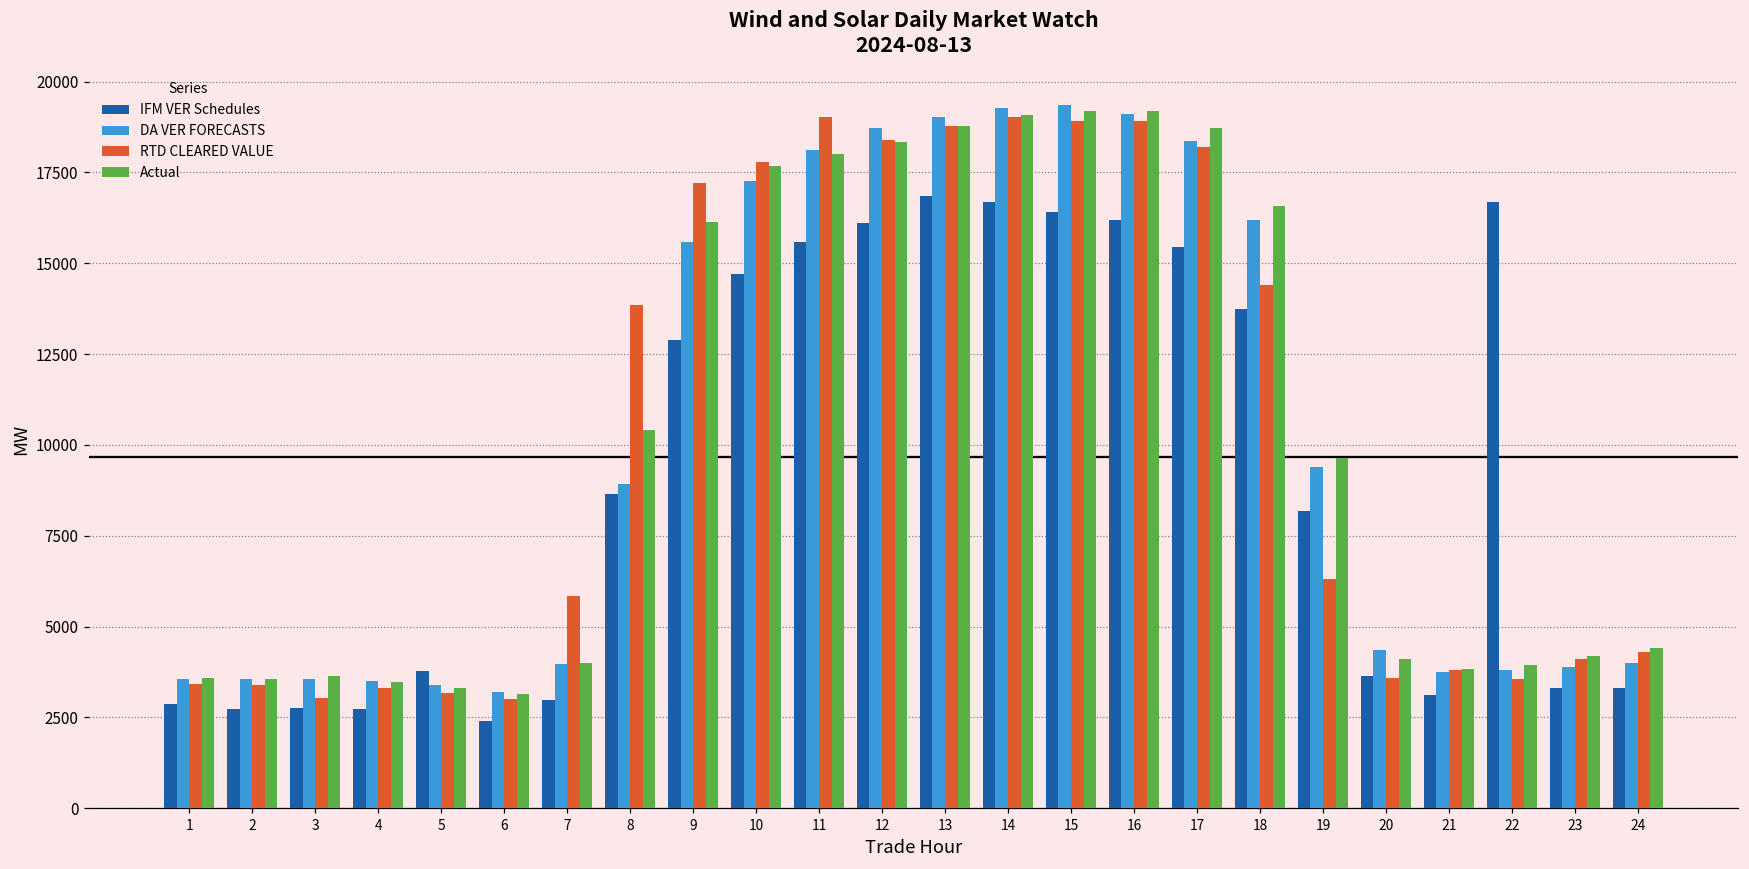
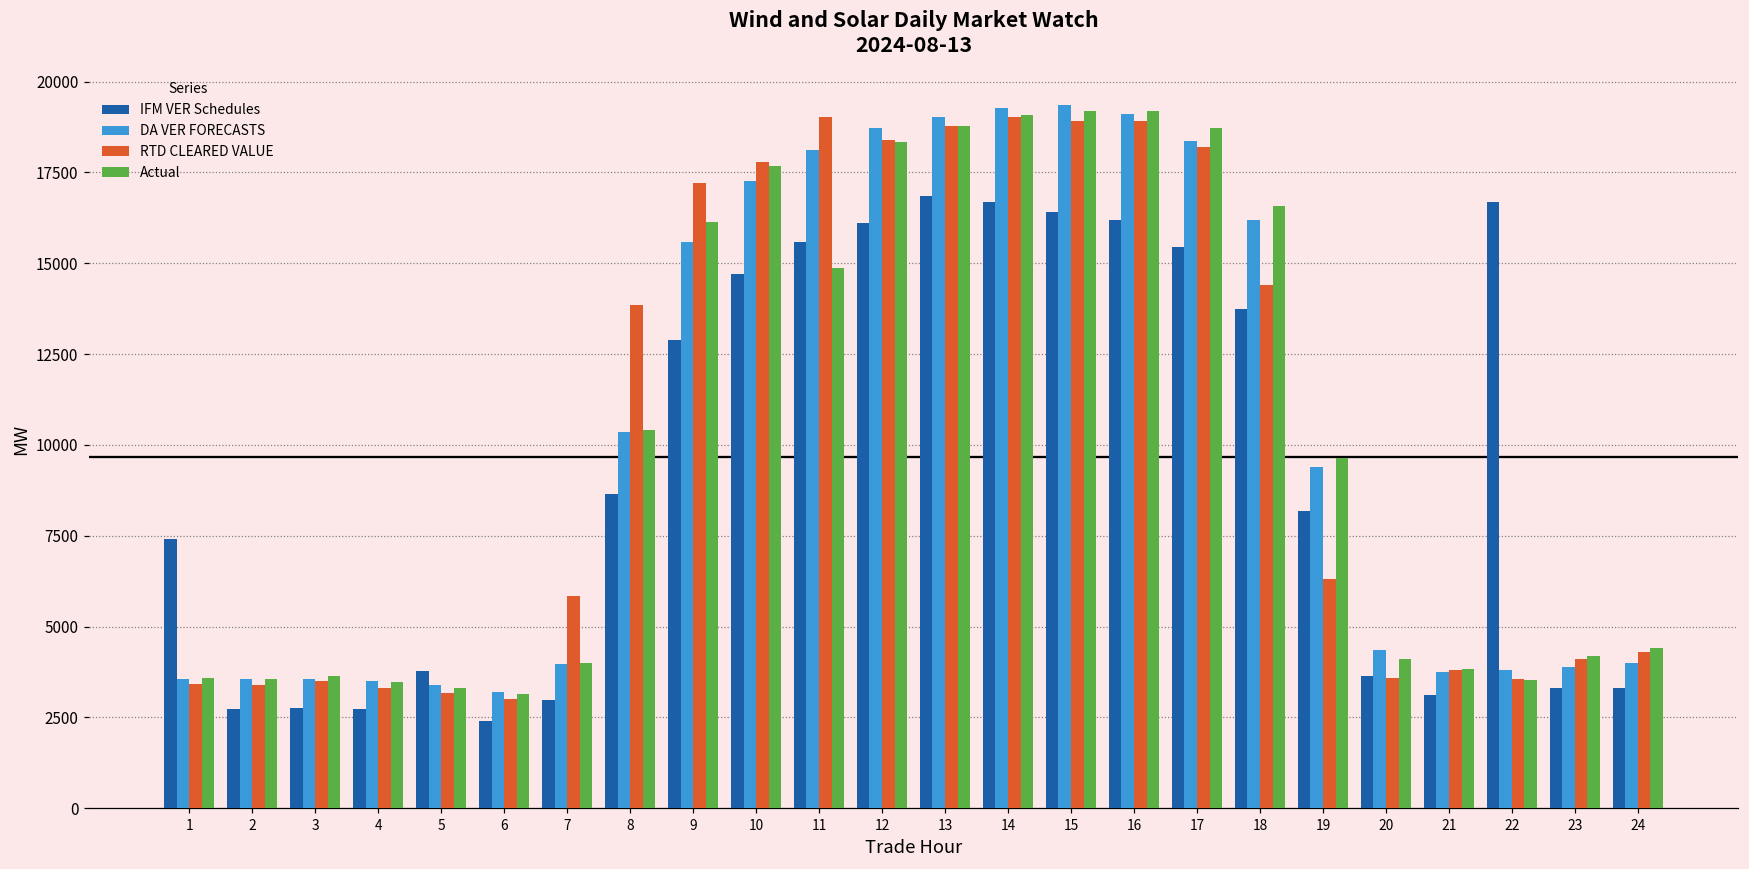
  {
    "IFM VER Schedules": {
-     "1": 2900,
+     "1": 7400,
      "2": 2700,
      "3": 2700,
      "4": 2700,
      "5": 3800,
      "6": 2400,
      "7": 3000,
      "8": 8700,
      "9": 12900,
      "10": 14700,
      "11": 15600,
      "12": 16100,
      "13": 16800,
      "14": 16700,
      "15": 16400,
      "16": 16200,
      "17": 15400,
      "18": 13700,
      "19": 8200,
      "20": 3600,
      "21": 3100,
      "22": 16700,
      "23": 3300,
      "24": 3300
    },
    "DA VER FORECASTS": {
      "1": 3600,
      "2": 3600,
      "3": 3600,
      "4": 3500,
      "5": 3400,
      "6": 3200,
      "7": 4000,
-     "8": 8900,
+     "8": 10400,
      "9": 15600,
      "10": 17300,
      "11": 18100,
      "12": 18700,
      "13": 19000,
      "14": 19300,
      "15": 19400,
      "16": 19100,
      "17": 18400,
      "18": 16200,
      "19": 9400,
      "20": 4400,
      "21": 3700,
      "22": 3800,
      "23": 3900,
      "24": 4000
    },
    "RTD CLEARED VALUE": {
      "1": 3400,
      "2": 3400,
-     "3": 3000,
+     "3": 3500,
      "4": 3300,
      "5": 3200,
      "6": 3000,
      "7": 5900,
      "8": 13800,
      "9": 17200,
      "10": 17800,
      "11": 19000,
      "12": 18400,
      "13": 18800,
      "14": 19000,
      "15": 18900,
      "16": 18900,
      "17": 18200,
      "18": 14400,
      "19": 6300,
      "20": 3600,
      "21": 3800,
      "22": 3500,
      "23": 4100,
      "24": 4300
    },
    "Actual": {
      "1": 3600,
      "2": 3600,
      "3": 3700,
      "4": 3500,
      "5": 3300,
      "6": 3100,
      "7": 4000,
      "8": 10400,
      "9": 16100,
      "10": 17700,
-     "11": 18000,
+     "11": 14900,
      "12": 18300,
      "13": 18800,
      "14": 19100,
      "15": 19200,
      "16": 19200,
      "17": 18700,
      "18": 16600,
      "19": 9600,
      "20": 4100,
      "21": 3800,
-     "22": 3900,
+     "22": 3500,
      "23": 4200,
      "24": 4400
    }
  }
